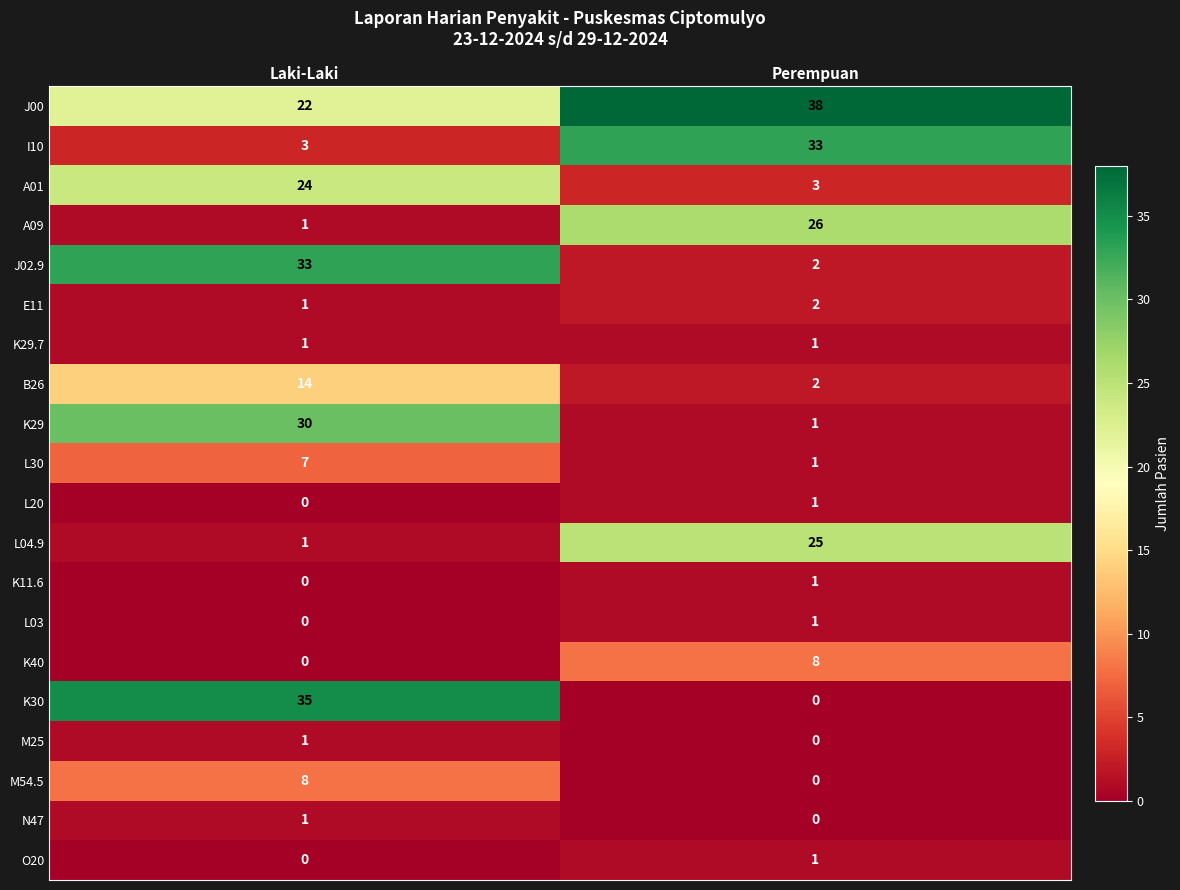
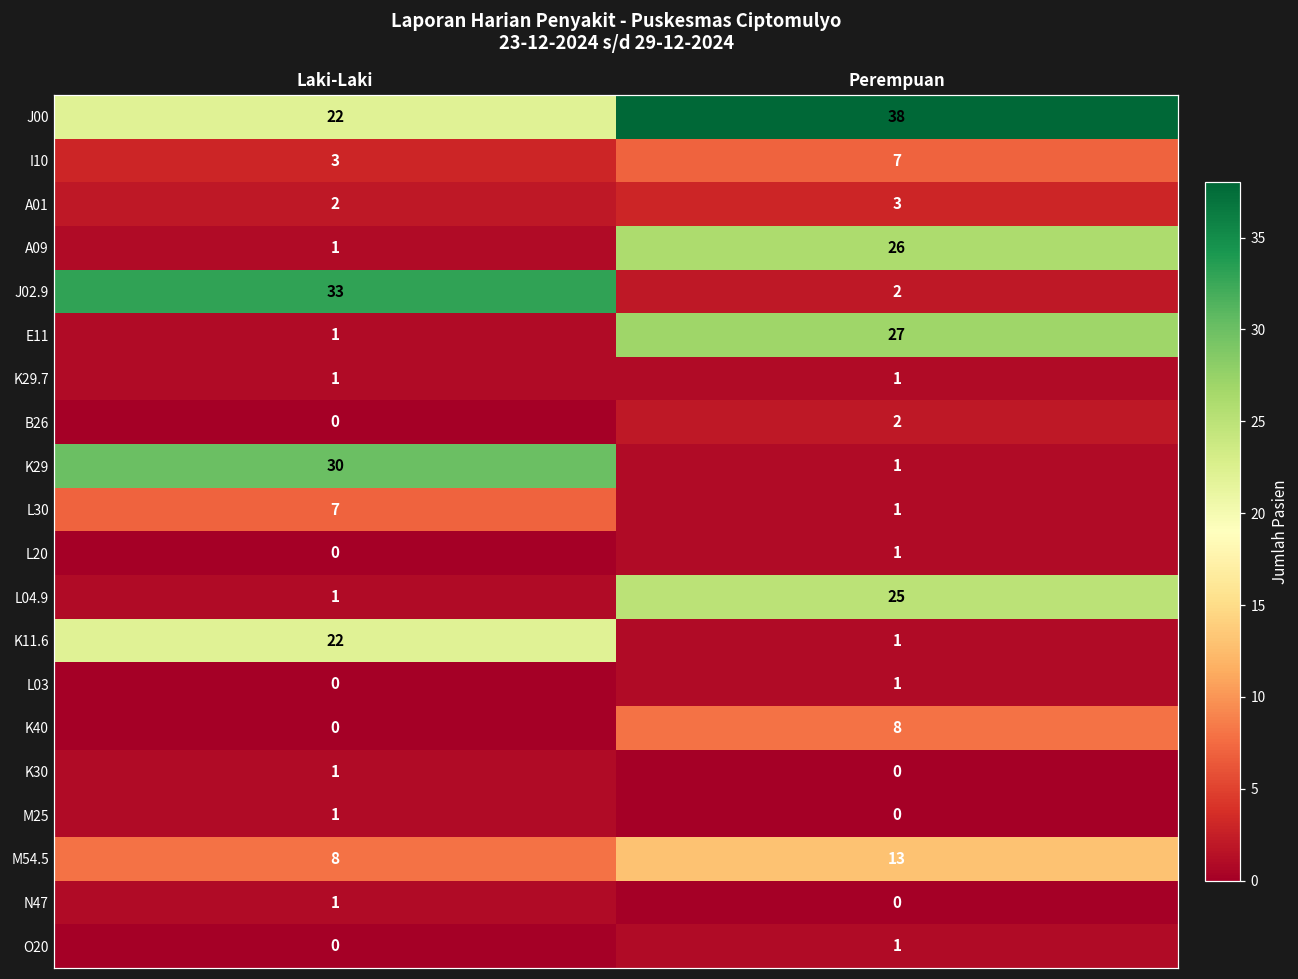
  {
    "J00": {
      "Laki-Laki": 22,
      "Perempuan": 38
    },
    "I10": {
      "Laki-Laki": 3,
-     "Perempuan": 33
+     "Perempuan": 7
    },
    "A01": {
-     "Laki-Laki": 24,
+     "Laki-Laki": 2,
      "Perempuan": 3
    },
    "A09": {
      "Laki-Laki": 1,
      "Perempuan": 26
    },
    "J02.9": {
      "Laki-Laki": 33,
      "Perempuan": 2
    },
    "E11": {
      "Laki-Laki": 1,
-     "Perempuan": 2
+     "Perempuan": 27
    },
    "K29.7": {
      "Laki-Laki": 1,
      "Perempuan": 1
    },
    "B26": {
-     "Laki-Laki": 14,
+     "Laki-Laki": 0,
      "Perempuan": 2
    },
    "K29": {
      "Laki-Laki": 30,
      "Perempuan": 1
    },
    "L30": {
      "Laki-Laki": 7,
      "Perempuan": 1
    },
    "L20": {
      "Laki-Laki": 0,
      "Perempuan": 1
    },
    "L04.9": {
      "Laki-Laki": 1,
      "Perempuan": 25
    },
    "K11.6": {
-     "Laki-Laki": 0,
+     "Laki-Laki": 22,
      "Perempuan": 1
    },
    "L03": {
      "Laki-Laki": 0,
      "Perempuan": 1
    },
    "K40": {
      "Laki-Laki": 0,
      "Perempuan": 8
    },
    "K30": {
-     "Laki-Laki": 35,
+     "Laki-Laki": 1,
      "Perempuan": 0
    },
    "M25": {
      "Laki-Laki": 1,
      "Perempuan": 0
    },
    "M54.5": {
      "Laki-Laki": 8,
-     "Perempuan": 0
+     "Perempuan": 13
    },
    "N47": {
      "Laki-Laki": 1,
      "Perempuan": 0
    },
    "O20": {
      "Laki-Laki": 0,
      "Perempuan": 1
    }
  }
